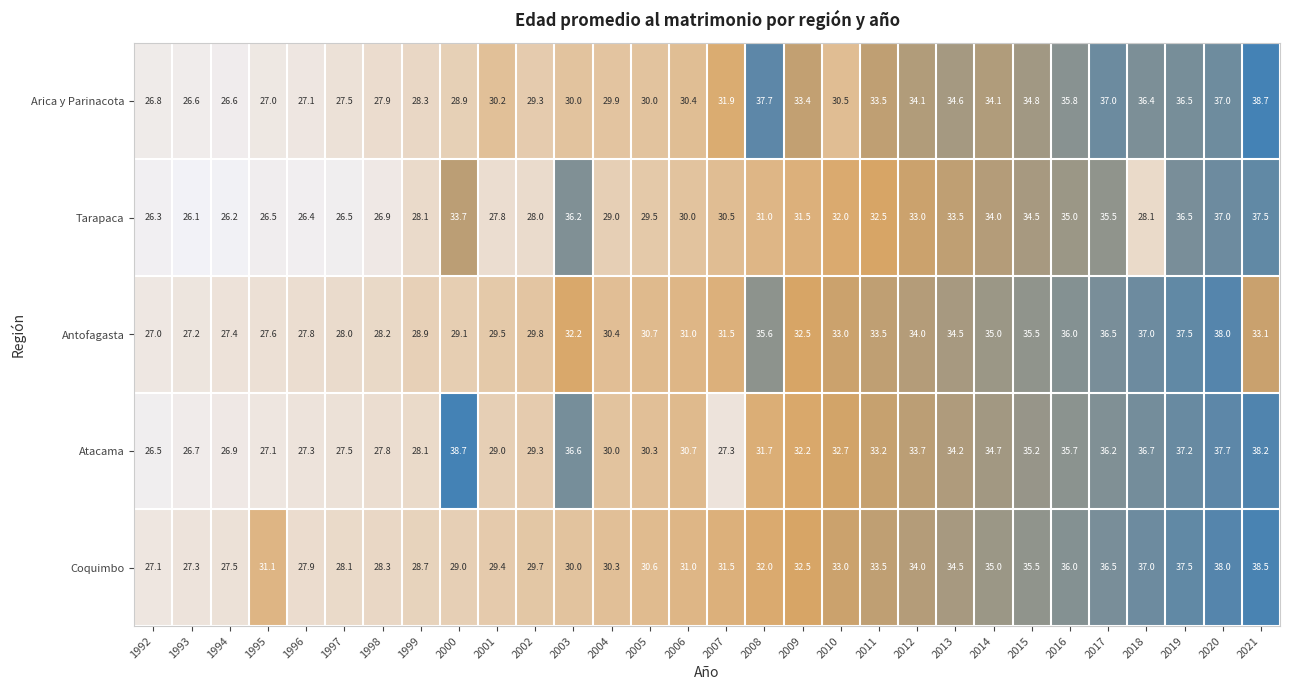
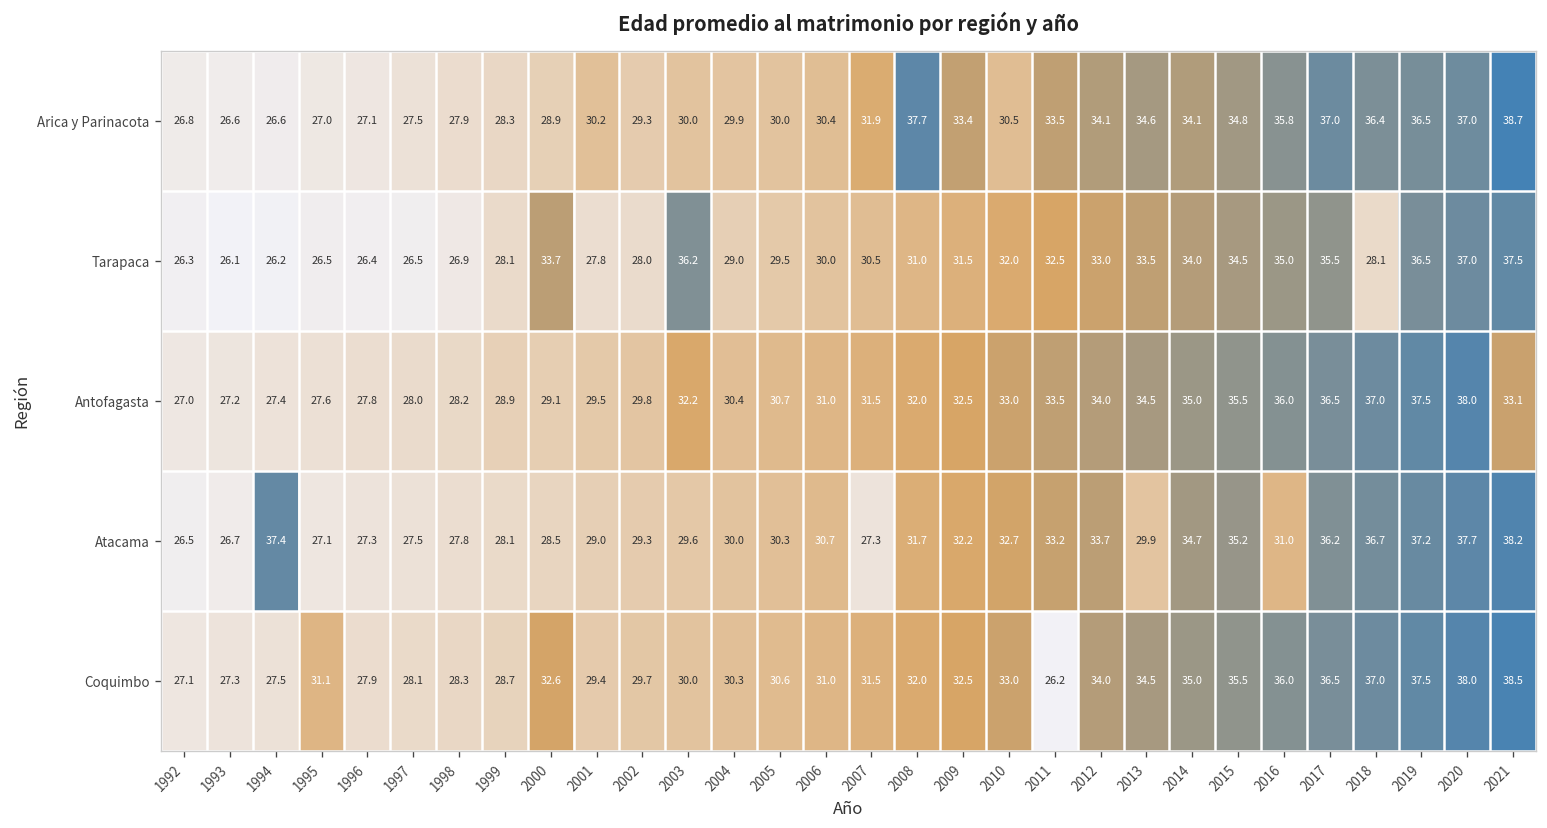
  {
    "Arica y Parinacota": {
      "1992": 26.8,
      "1993": 26.6,
      "1994": 26.6,
      "1995": 27.0,
      "1996": 27.1,
      "1997": 27.5,
      "1998": 27.9,
      "1999": 28.3,
      "2000": 28.9,
      "2001": 30.2,
      "2002": 29.3,
      "2003": 30.0,
      "2004": 29.9,
      "2005": 30.0,
      "2006": 30.4,
      "2007": 31.9,
      "2008": 37.7,
      "2009": 33.4,
      "2010": 30.5,
      "2011": 33.5,
      "2012": 34.1,
      "2013": 34.6,
      "2014": 34.1,
      "2015": 34.8,
      "2016": 35.8,
      "2017": 37.0,
      "2018": 36.4,
      "2019": 36.5,
      "2020": 37.0,
      "2021": 38.7
    },
    "Tarapaca": {
      "1992": 26.3,
      "1993": 26.1,
      "1994": 26.2,
      "1995": 26.5,
      "1996": 26.4,
      "1997": 26.5,
      "1998": 26.9,
      "1999": 28.1,
      "2000": 33.7,
      "2001": 27.8,
      "2002": 28.0,
      "2003": 36.2,
      "2004": 29.0,
      "2005": 29.5,
      "2006": 30.0,
      "2007": 30.5,
      "2008": 31.0,
      "2009": 31.5,
      "2010": 32.0,
      "2011": 32.5,
      "2012": 33.0,
      "2013": 33.5,
      "2014": 34.0,
      "2015": 34.5,
      "2016": 35.0,
      "2017": 35.5,
      "2018": 28.1,
      "2019": 36.5,
      "2020": 37.0,
      "2021": 37.5
    },
    "Antofagasta": {
      "1992": 27.0,
      "1993": 27.2,
      "1994": 27.4,
      "1995": 27.6,
      "1996": 27.8,
      "1997": 28.0,
      "1998": 28.2,
      "1999": 28.9,
      "2000": 29.1,
      "2001": 29.5,
      "2002": 29.8,
      "2003": 32.2,
      "2004": 30.4,
      "2005": 30.7,
      "2006": 31.0,
      "2007": 31.5,
-     "2008": 35.6,
+     "2008": 32.0,
      "2009": 32.5,
      "2010": 33.0,
      "2011": 33.5,
      "2012": 34.0,
      "2013": 34.5,
      "2014": 35.0,
      "2015": 35.5,
      "2016": 36.0,
      "2017": 36.5,
      "2018": 37.0,
      "2019": 37.5,
      "2020": 38.0,
      "2021": 33.1
    },
    "Atacama": {
      "1992": 26.5,
      "1993": 26.7,
-     "1994": 26.9,
+     "1994": 37.4,
      "1995": 27.1,
      "1996": 27.3,
      "1997": 27.5,
      "1998": 27.8,
      "1999": 28.1,
-     "2000": 38.7,
+     "2000": 28.5,
      "2001": 29.0,
      "2002": 29.3,
-     "2003": 36.6,
+     "2003": 29.6,
      "2004": 30.0,
      "2005": 30.3,
      "2006": 30.7,
      "2007": 27.3,
      "2008": 31.7,
      "2009": 32.2,
      "2010": 32.7,
      "2011": 33.2,
      "2012": 33.7,
-     "2013": 34.2,
+     "2013": 29.9,
      "2014": 34.7,
      "2015": 35.2,
-     "2016": 35.7,
+     "2016": 31.0,
      "2017": 36.2,
      "2018": 36.7,
      "2019": 37.2,
      "2020": 37.7,
      "2021": 38.2
    },
    "Coquimbo": {
      "1992": 27.1,
      "1993": 27.3,
      "1994": 27.5,
      "1995": 31.1,
      "1996": 27.9,
      "1997": 28.1,
      "1998": 28.3,
      "1999": 28.7,
-     "2000": 29.0,
+     "2000": 32.6,
      "2001": 29.4,
      "2002": 29.7,
      "2003": 30.0,
      "2004": 30.3,
      "2005": 30.6,
      "2006": 31.0,
      "2007": 31.5,
      "2008": 32.0,
      "2009": 32.5,
      "2010": 33.0,
-     "2011": 33.5,
+     "2011": 26.2,
      "2012": 34.0,
      "2013": 34.5,
      "2014": 35.0,
      "2015": 35.5,
      "2016": 36.0,
      "2017": 36.5,
      "2018": 37.0,
      "2019": 37.5,
      "2020": 38.0,
      "2021": 38.5
    }
  }
